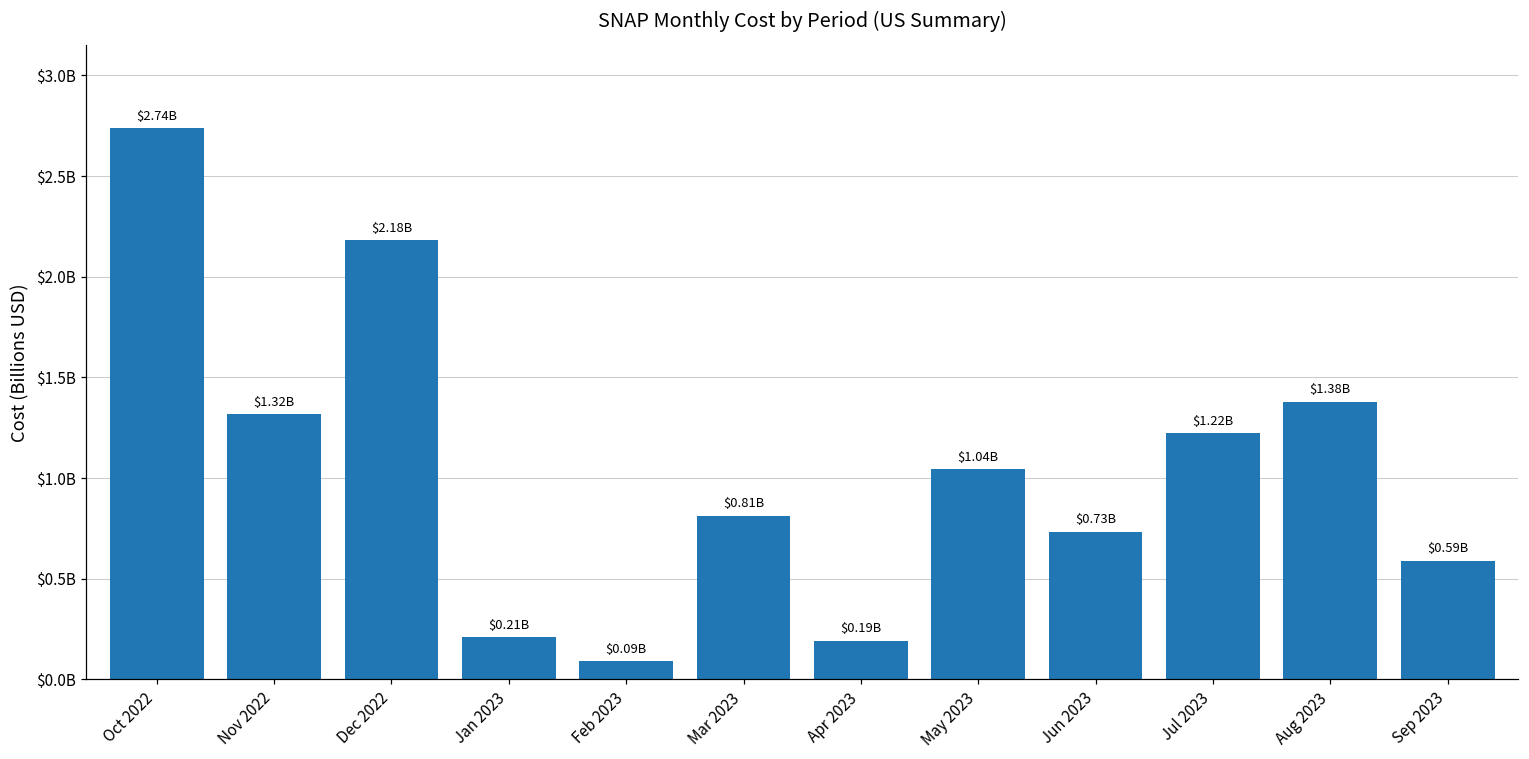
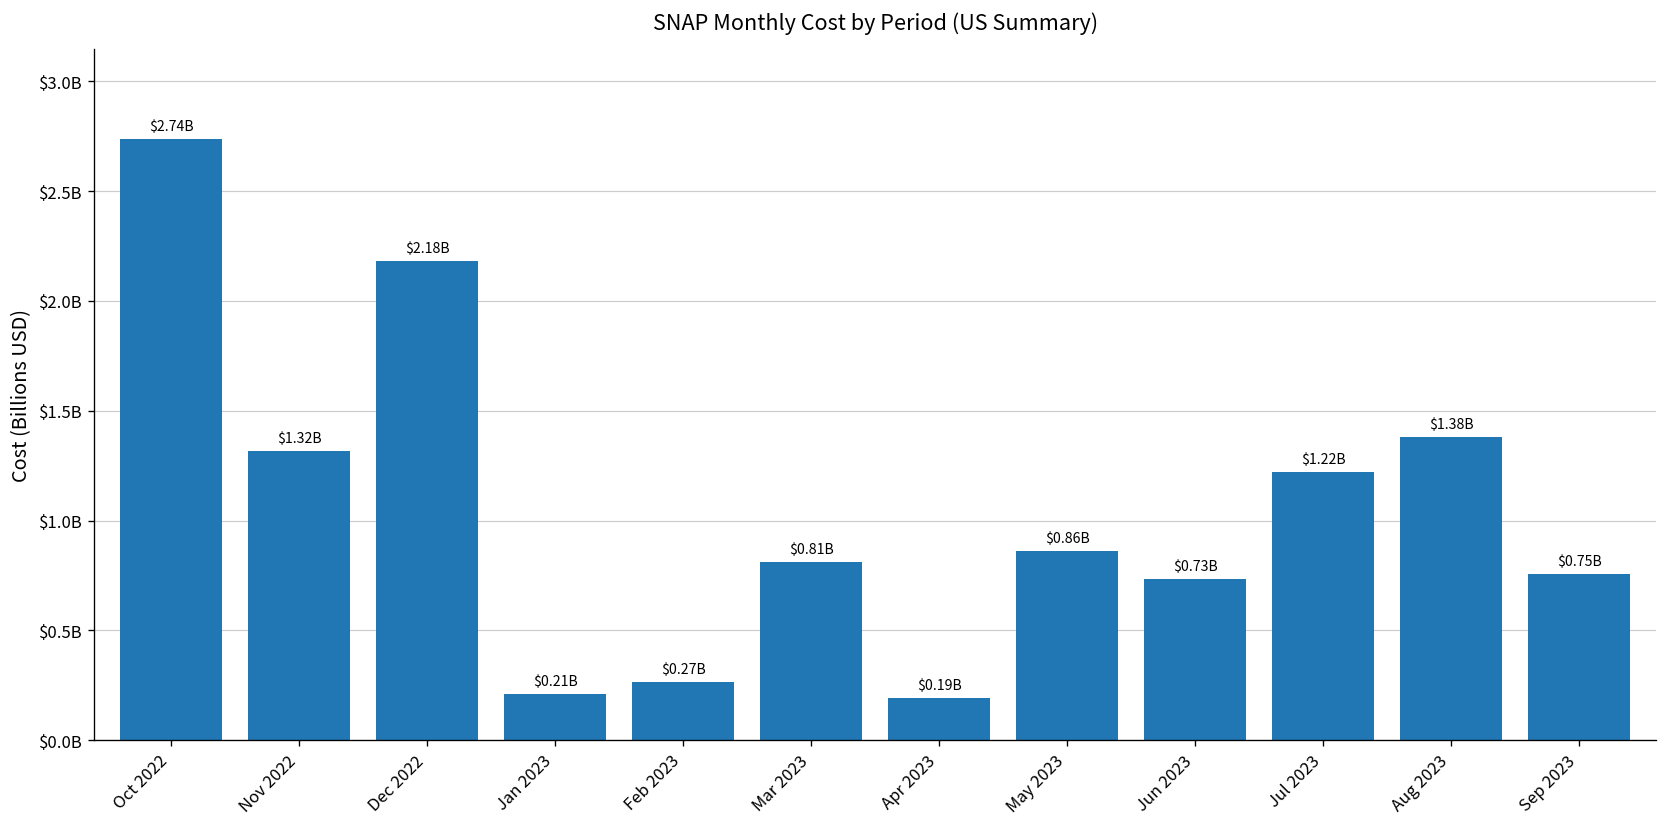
  {
    "Oct 2022": "$2.74B",
    "Nov 2022": "$1.32B",
    "Dec 2022": "$2.18B",
    "Jan 2023": "$0.21B",
-   "Feb 2023": "$0.09B",
+   "Feb 2023": "$0.27B",
    "Mar 2023": "$0.81B",
    "Apr 2023": "$0.19B",
-   "May 2023": "$1.04B",
+   "May 2023": "$0.86B",
    "Jun 2023": "$0.73B",
    "Jul 2023": "$1.22B",
    "Aug 2023": "$1.38B",
-   "Sep 2023": "$0.59B"
+   "Sep 2023": "$0.75B"
  }
